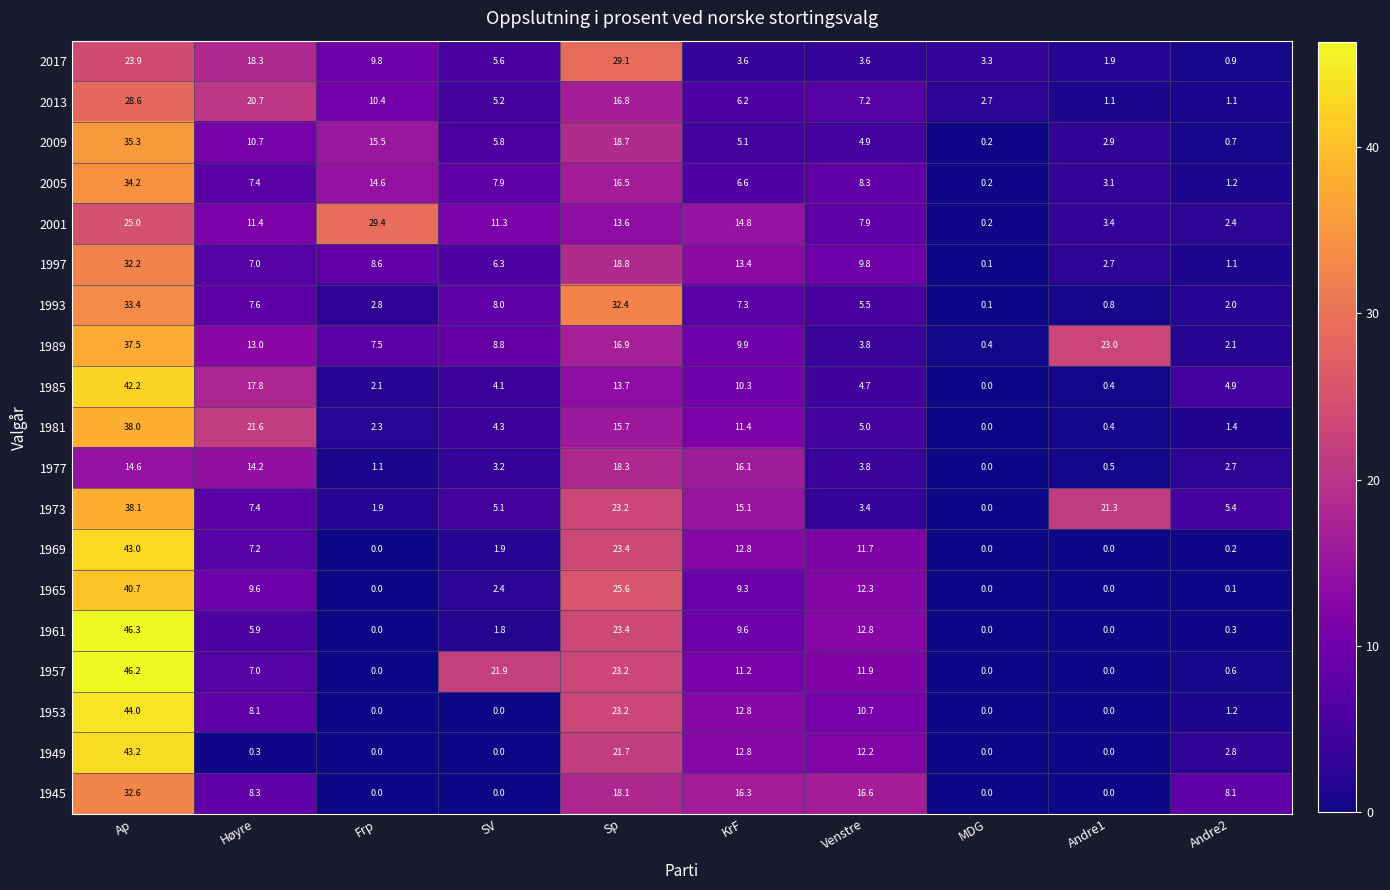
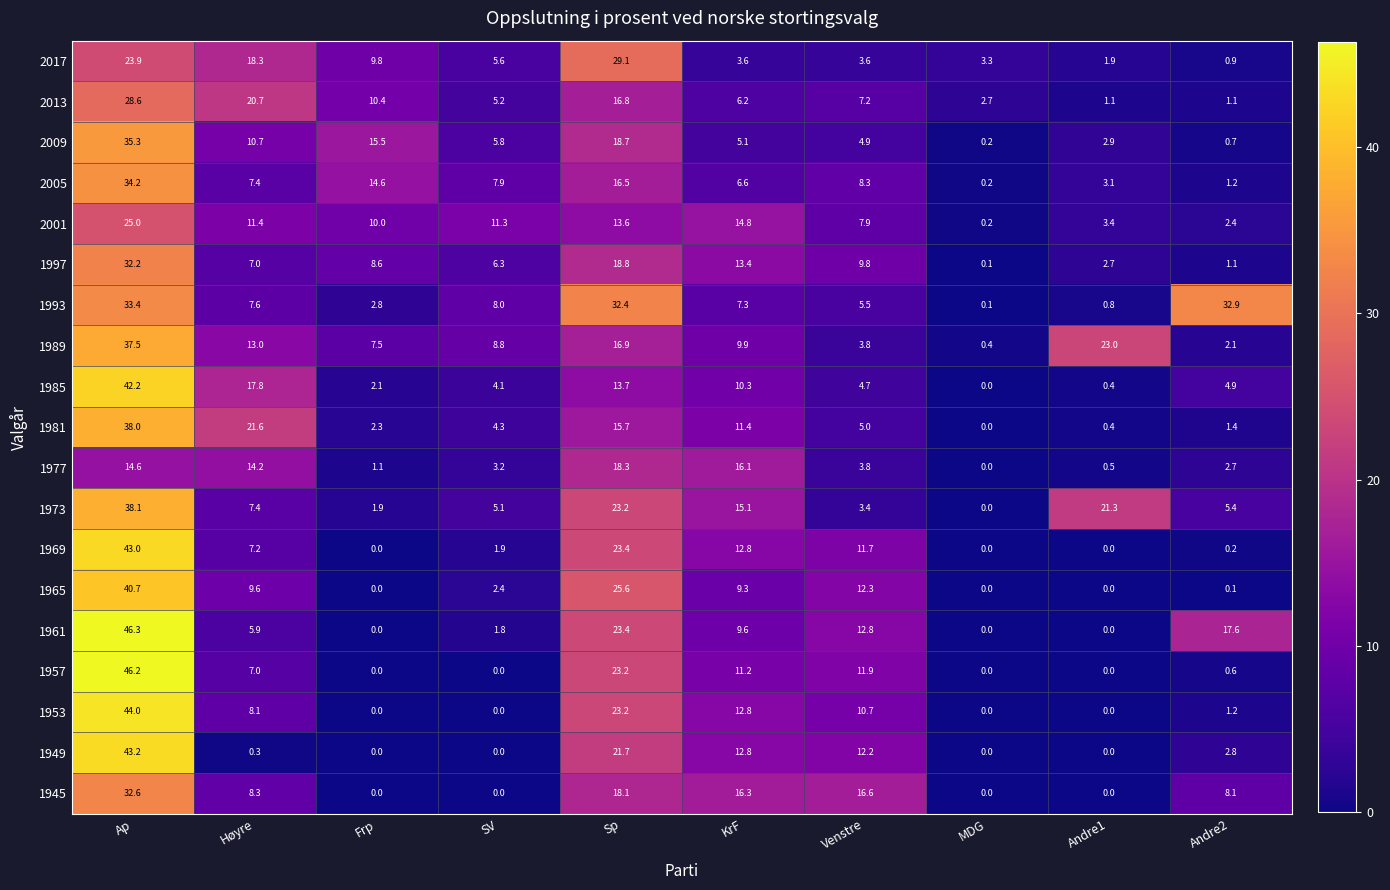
  {
    "2017": {
      "Ap": 23.9,
      "Høyre": 18.3,
      "Frp": 9.8,
      "SV": 5.6,
      "Sp": 29.1,
      "KrF": 3.6,
      "Venstre": 3.6,
      "MDG": 3.3,
      "Andre1": 1.9,
      "Andre2": 0.9
    },
    "2013": {
      "Ap": 28.6,
      "Høyre": 20.7,
      "Frp": 10.4,
      "SV": 5.2,
      "Sp": 16.8,
      "KrF": 6.2,
      "Venstre": 7.2,
      "MDG": 2.7,
      "Andre1": 1.1,
      "Andre2": 1.1
    },
    "2009": {
      "Ap": 35.3,
      "Høyre": 10.7,
      "Frp": 15.5,
      "SV": 5.8,
      "Sp": 18.7,
      "KrF": 5.1,
      "Venstre": 4.9,
      "MDG": 0.2,
      "Andre1": 2.9,
      "Andre2": 0.7
    },
    "2005": {
      "Ap": 34.2,
      "Høyre": 7.4,
      "Frp": 14.6,
      "SV": 7.9,
      "Sp": 16.5,
      "KrF": 6.6,
      "Venstre": 8.3,
      "MDG": 0.2,
      "Andre1": 3.1,
      "Andre2": 1.2
    },
    "2001": {
      "Ap": 25.0,
      "Høyre": 11.4,
-     "Frp": 29.4,
+     "Frp": 10.0,
      "SV": 11.3,
      "Sp": 13.6,
      "KrF": 14.8,
      "Venstre": 7.9,
      "MDG": 0.2,
      "Andre1": 3.4,
      "Andre2": 2.4
    },
    "1997": {
      "Ap": 32.2,
      "Høyre": 7.0,
      "Frp": 8.6,
      "SV": 6.3,
      "Sp": 18.8,
      "KrF": 13.4,
      "Venstre": 9.8,
      "MDG": 0.1,
      "Andre1": 2.7,
      "Andre2": 1.1
    },
    "1993": {
      "Ap": 33.4,
      "Høyre": 7.6,
      "Frp": 2.8,
      "SV": 8.0,
      "Sp": 32.4,
      "KrF": 7.3,
      "Venstre": 5.5,
      "MDG": 0.1,
      "Andre1": 0.8,
-     "Andre2": 2.0
+     "Andre2": 32.9
    },
    "1989": {
      "Ap": 37.5,
      "Høyre": 13.0,
      "Frp": 7.5,
      "SV": 8.8,
      "Sp": 16.9,
      "KrF": 9.9,
      "Venstre": 3.8,
      "MDG": 0.4,
      "Andre1": 23.0,
      "Andre2": 2.1
    },
    "1985": {
      "Ap": 42.2,
      "Høyre": 17.8,
      "Frp": 2.1,
      "SV": 4.1,
      "Sp": 13.7,
      "KrF": 10.3,
      "Venstre": 4.7,
      "MDG": 0.0,
      "Andre1": 0.4,
      "Andre2": 4.9
    },
    "1981": {
      "Ap": 38.0,
      "Høyre": 21.6,
      "Frp": 2.3,
      "SV": 4.3,
      "Sp": 15.7,
      "KrF": 11.4,
      "Venstre": 5.0,
      "MDG": 0.0,
      "Andre1": 0.4,
      "Andre2": 1.4
    },
    "1977": {
      "Ap": 14.6,
      "Høyre": 14.2,
      "Frp": 1.1,
      "SV": 3.2,
      "Sp": 18.3,
      "KrF": 16.1,
      "Venstre": 3.8,
      "MDG": 0.0,
      "Andre1": 0.5,
      "Andre2": 2.7
    },
    "1973": {
      "Ap": 38.1,
      "Høyre": 7.4,
      "Frp": 1.9,
      "SV": 5.1,
      "Sp": 23.2,
      "KrF": 15.1,
      "Venstre": 3.4,
      "MDG": 0.0,
      "Andre1": 21.3,
      "Andre2": 5.4
    },
    "1969": {
      "Ap": 43.0,
      "Høyre": 7.2,
      "Frp": 0.0,
      "SV": 1.9,
      "Sp": 23.4,
      "KrF": 12.8,
      "Venstre": 11.7,
      "MDG": 0.0,
      "Andre1": 0.0,
      "Andre2": 0.2
    },
    "1965": {
      "Ap": 40.7,
      "Høyre": 9.6,
      "Frp": 0.0,
      "SV": 2.4,
      "Sp": 25.6,
      "KrF": 9.3,
      "Venstre": 12.3,
      "MDG": 0.0,
      "Andre1": 0.0,
      "Andre2": 0.1
    },
    "1961": {
      "Ap": 46.3,
      "Høyre": 5.9,
      "Frp": 0.0,
      "SV": 1.8,
      "Sp": 23.4,
      "KrF": 9.6,
      "Venstre": 12.8,
      "MDG": 0.0,
      "Andre1": 0.0,
-     "Andre2": 0.3
+     "Andre2": 17.6
    },
    "1957": {
      "Ap": 46.2,
      "Høyre": 7.0,
      "Frp": 0.0,
-     "SV": 21.9,
+     "SV": 0.0,
      "Sp": 23.2,
      "KrF": 11.2,
      "Venstre": 11.9,
      "MDG": 0.0,
      "Andre1": 0.0,
      "Andre2": 0.6
    },
    "1953": {
      "Ap": 44.0,
      "Høyre": 8.1,
      "Frp": 0.0,
      "SV": 0.0,
      "Sp": 23.2,
      "KrF": 12.8,
      "Venstre": 10.7,
      "MDG": 0.0,
      "Andre1": 0.0,
      "Andre2": 1.2
    },
    "1949": {
      "Ap": 43.2,
      "Høyre": 0.3,
      "Frp": 0.0,
      "SV": 0.0,
      "Sp": 21.7,
      "KrF": 12.8,
      "Venstre": 12.2,
      "MDG": 0.0,
      "Andre1": 0.0,
      "Andre2": 2.8
    },
    "1945": {
      "Ap": 32.6,
      "Høyre": 8.3,
      "Frp": 0.0,
      "SV": 0.0,
      "Sp": 18.1,
      "KrF": 16.3,
      "Venstre": 16.6,
      "MDG": 0.0,
      "Andre1": 0.0,
      "Andre2": 8.1
    }
  }
